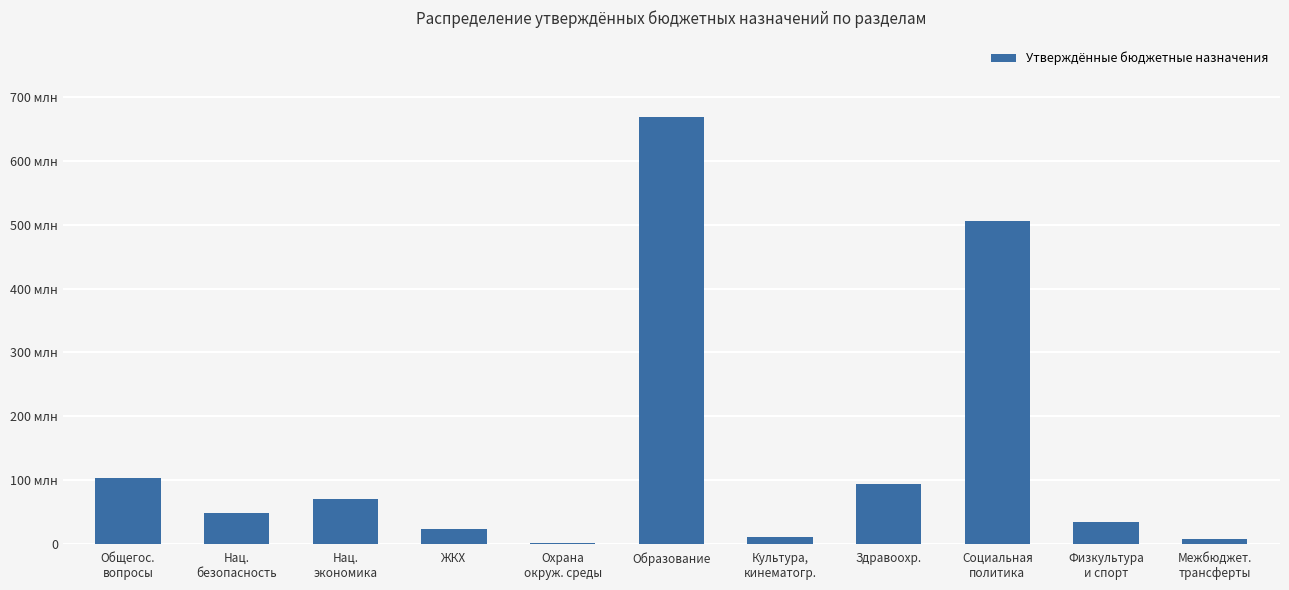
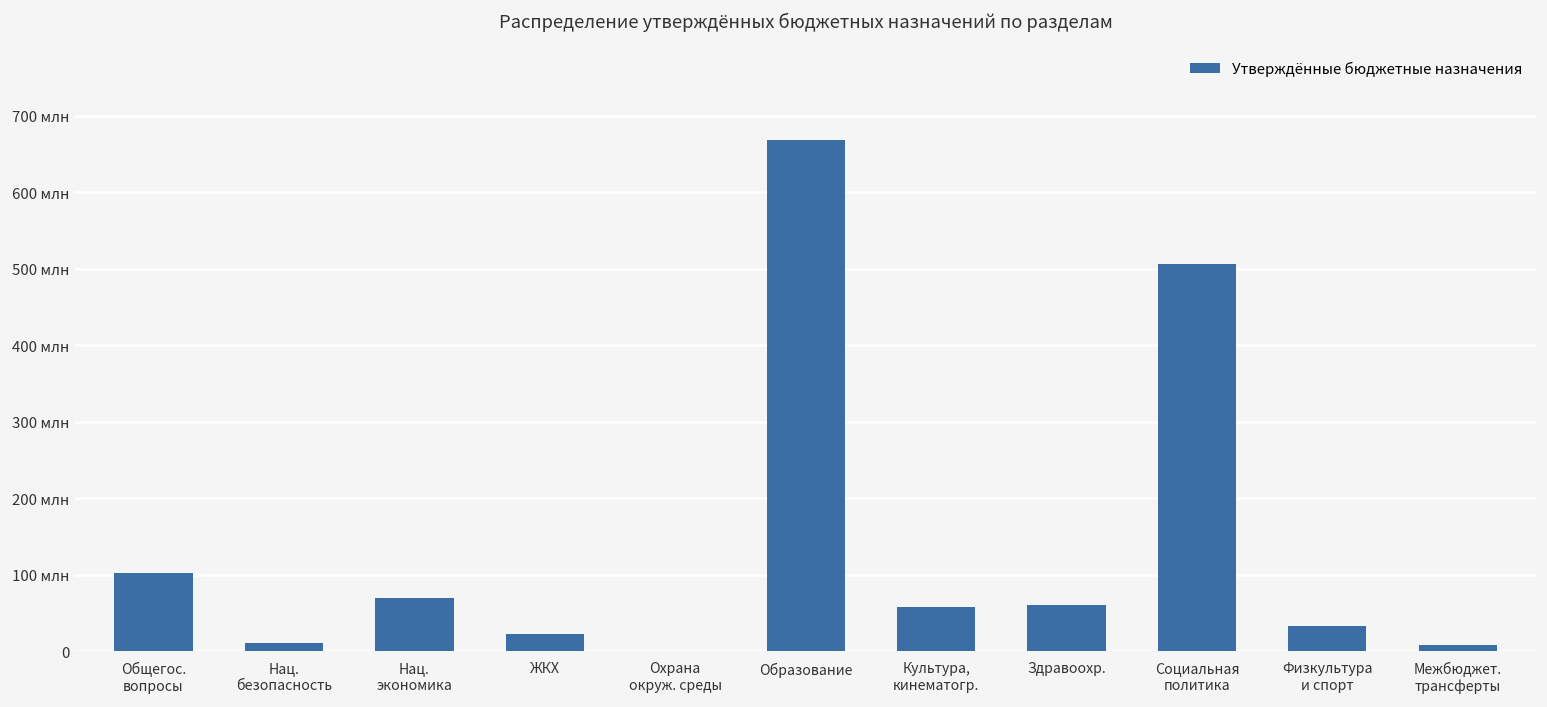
  {
    "Общегос. вопросы": "100 млн",
-   "Нац. безопасность": "50 млн",
+   "Нац. безопасность": "10 млн",
    "Нац. экономика": "70 млн",
    "ЖКХ": "20 млн",
    "Образование": "670 млн",
-   "Культура, кинематогр.": "10 млн",
-   "Здравоохр.": "90 млн",
+   "Культура, кинематогр.": "60 млн",
+   "Здравоохр.": "60 млн",
    "Социальная политика": "510 млн",
    "Физкультура и спорт": "30 млн",
    "Межбюджет. трансферты": "10 млн"
  }
